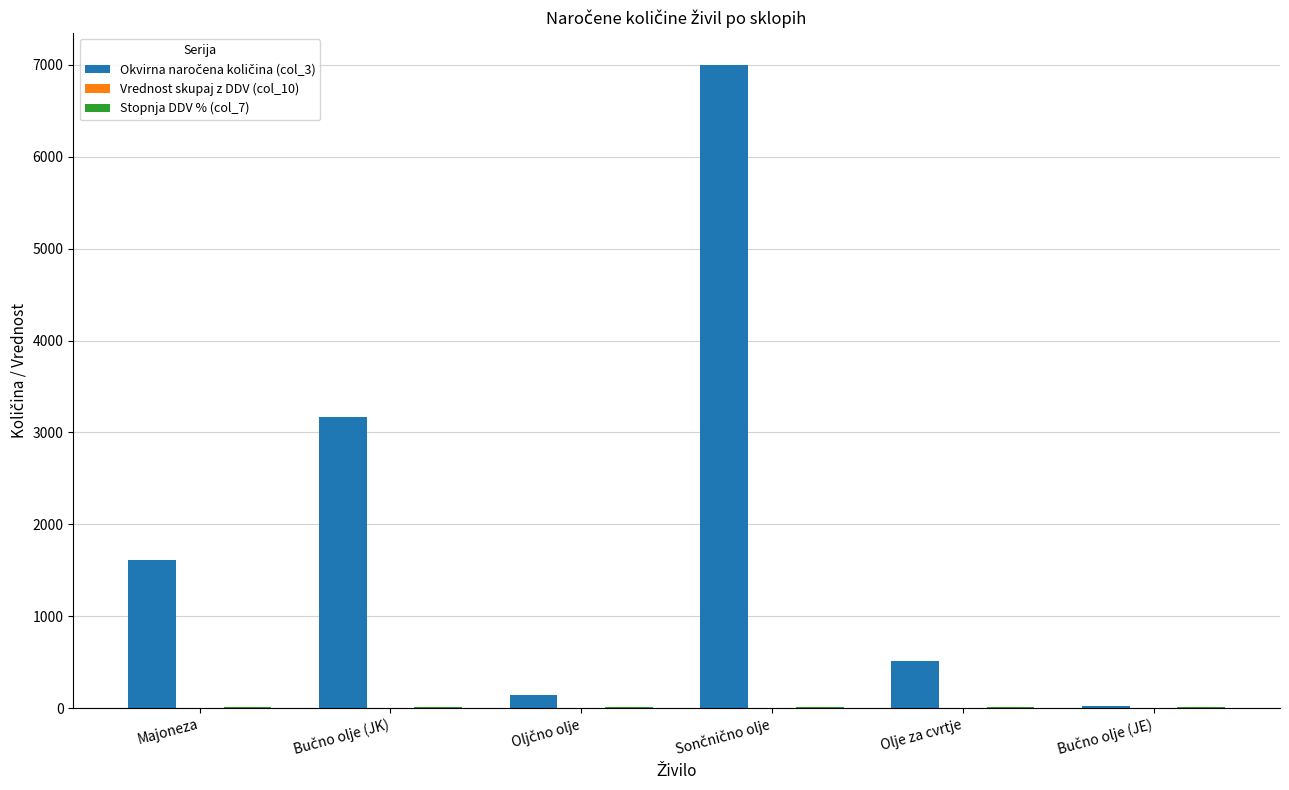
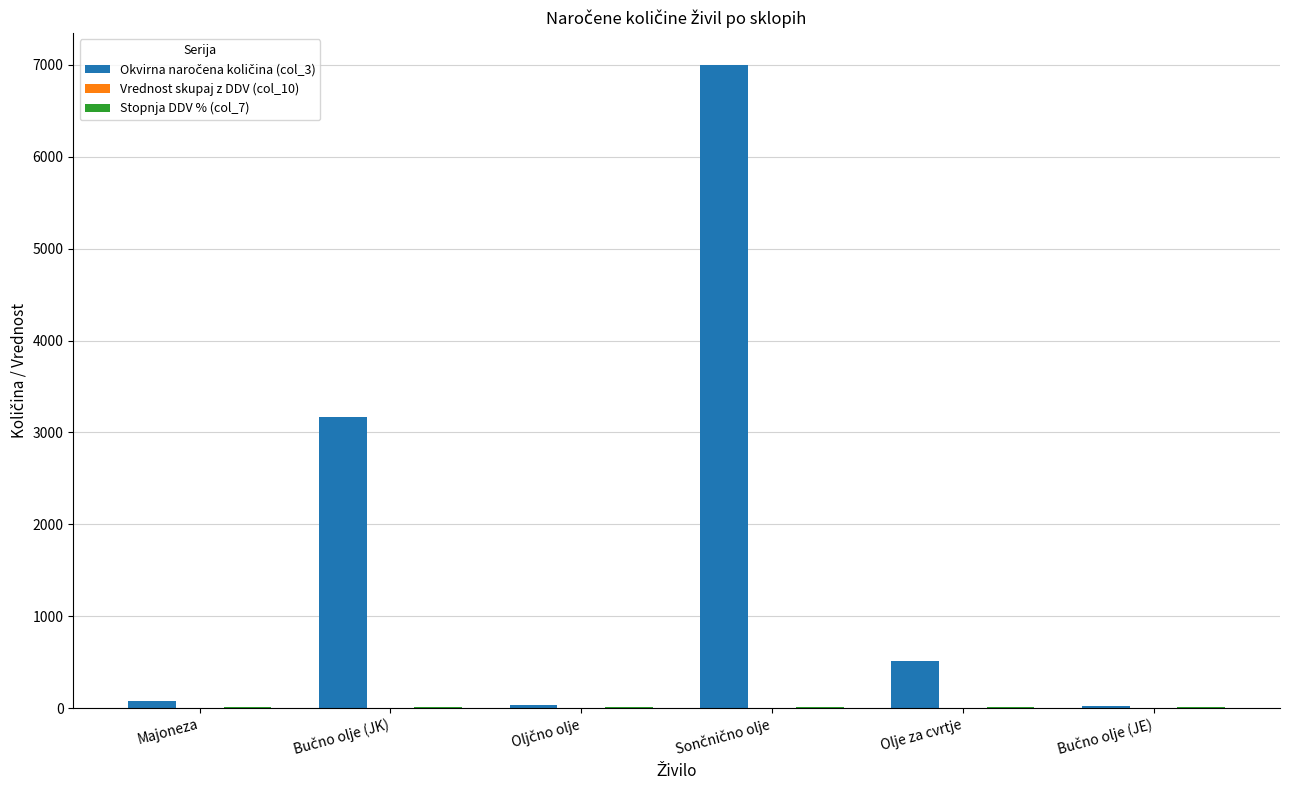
  {
    "Okvirna naročena količina (col_3)": {
-     "Majoneza": 1600,
+     "Majoneza": 100,
      "Bučno olje (JK)": 3200,
-     "Oljčno olje": 100,
+     "Oljčno olje": 0,
      "Sončnično olje": 7000,
      "Olje za cvrtje": 500
    },
    "Vrednost skupaj z DDV (col_10)": {
      "Majoneza": 0,
      "Bučno olje (JK)": 0,
      "Oljčno olje": 0,
      "Sončnično olje": 0,
      "Olje za cvrtje": 0,
      "Bučno olje (JE)": 0
    }
  }
